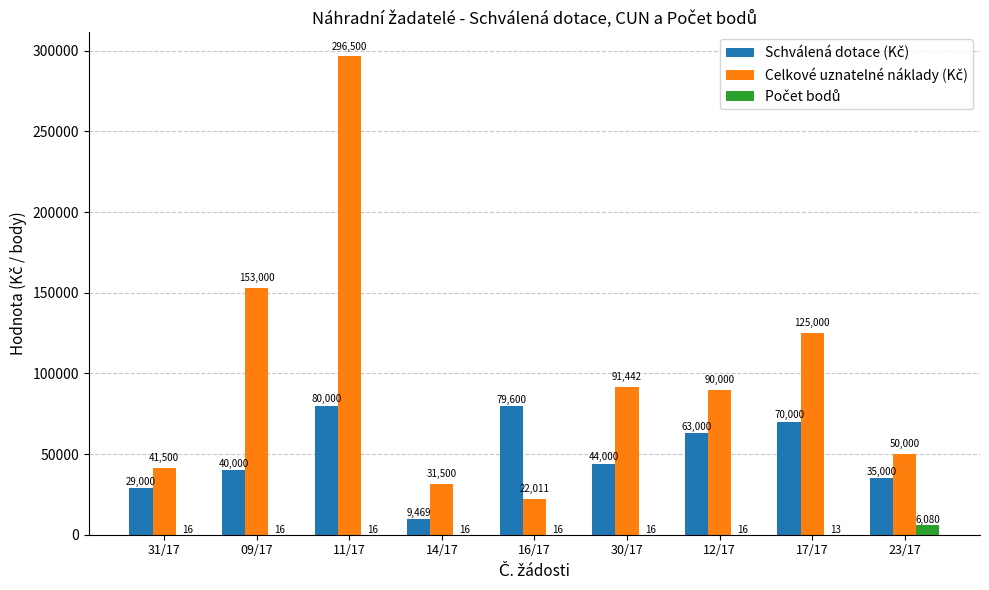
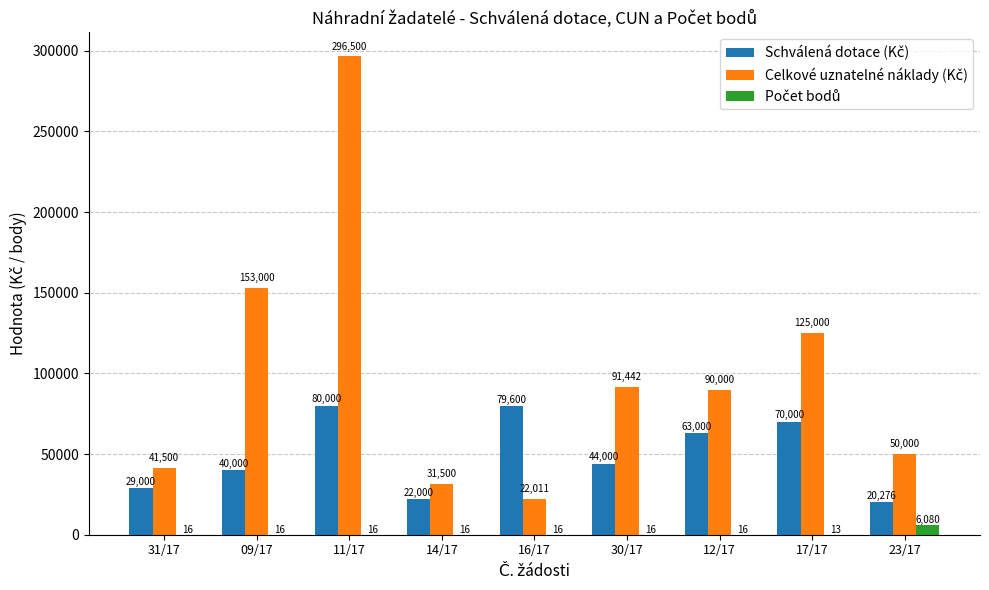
  {
    "Schválená dotace (Kč)": {
      "31/17": "29,000",
      "09/17": "40,000",
      "11/17": "80,000",
-     "14/17": "9,469",
+     "14/17": "22,000",
      "16/17": "79,600",
      "30/17": "44,000",
      "12/17": "63,000",
      "17/17": "70,000",
-     "23/17": "35,000"
+     "23/17": "20,276"
    },
    "Celkové uznatelné náklady (Kč)": {
      "31/17": "41,500",
      "09/17": "153,000",
      "11/17": "296,500",
      "14/17": "31,500",
      "16/17": "22,011",
      "30/17": "91,442",
      "12/17": "90,000",
      "17/17": "125,000",
      "23/17": "50,000"
    },
    "Počet bodů": {
      "31/17": "16",
      "09/17": "16",
      "11/17": "16",
      "14/17": "16",
      "16/17": "16",
      "30/17": "16",
      "12/17": "16",
      "17/17": "13",
      "23/17": "6,080"
    }
  }
